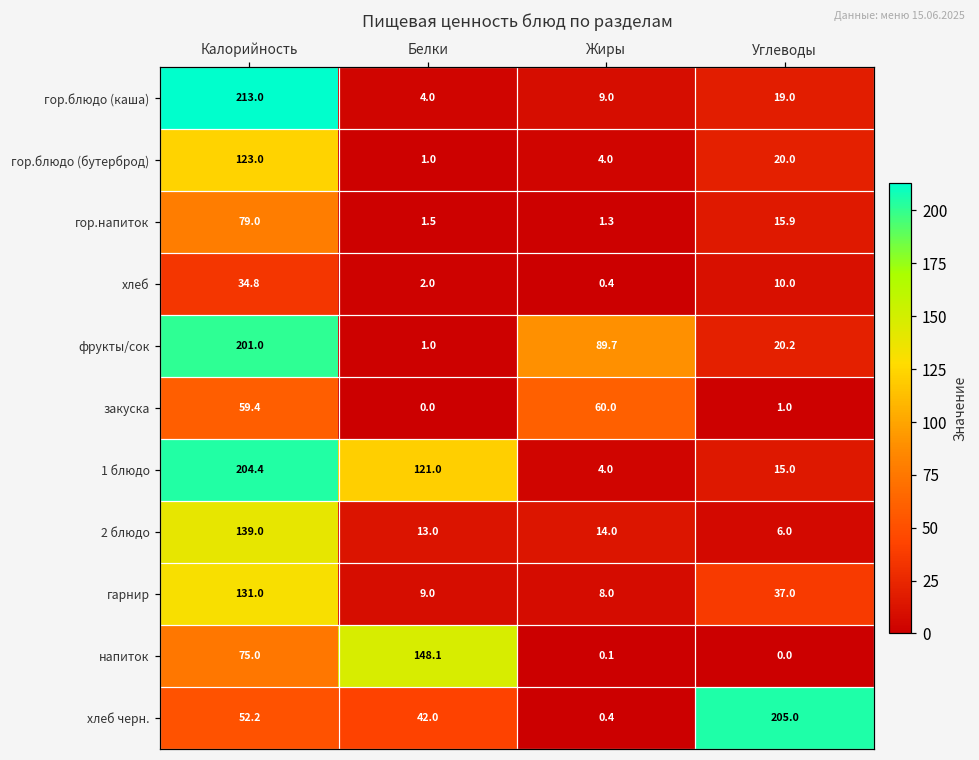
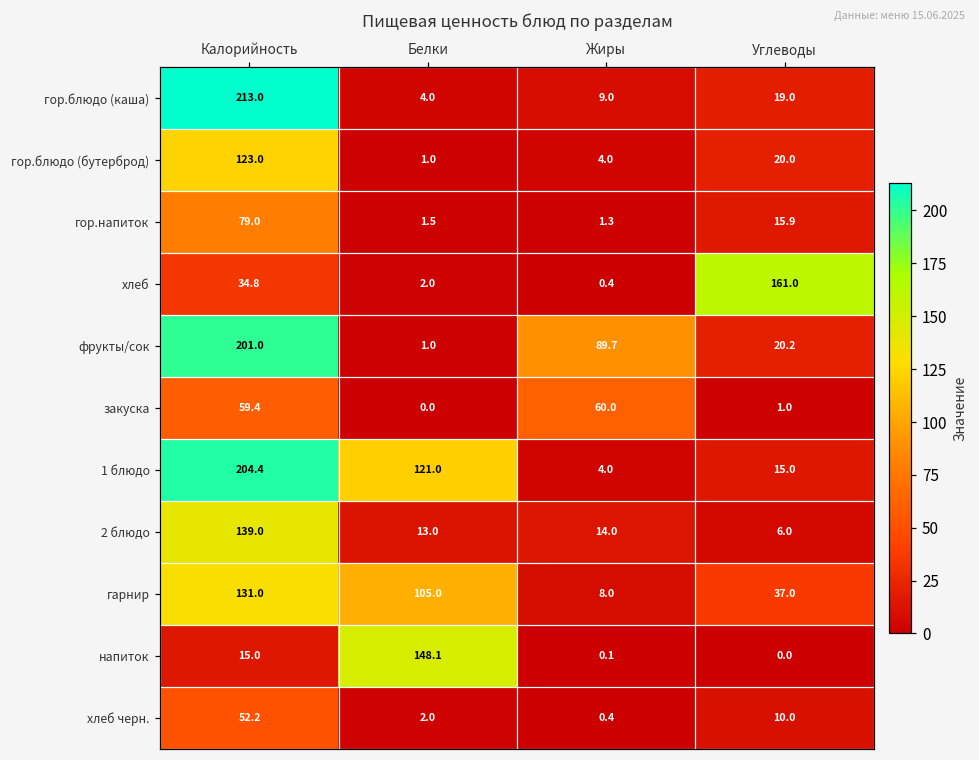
  {
    "гор.блюдо (каша)": {
      "Калорийность": 213.0,
      "Белки": 4.0,
      "Жиры": 9.0,
      "Углеводы": 19.0
    },
    "гор.блюдо (бутерброд)": {
      "Калорийность": 123.0,
      "Белки": 1.0,
      "Жиры": 4.0,
      "Углеводы": 20.0
    },
    "гор.напиток": {
      "Калорийность": 79.0,
      "Белки": 1.5,
      "Жиры": 1.3,
      "Углеводы": 15.9
    },
    "хлеб": {
      "Калорийность": 34.8,
      "Белки": 2.0,
      "Жиры": 0.4,
-     "Углеводы": 10.0
+     "Углеводы": 161.0
    },
    "фрукты/сок": {
      "Калорийность": 201.0,
      "Белки": 1.0,
      "Жиры": 89.7,
      "Углеводы": 20.2
    },
    "закуска": {
      "Калорийность": 59.4,
      "Белки": 0.0,
      "Жиры": 60.0,
      "Углеводы": 1.0
    },
    "1 блюдо": {
      "Калорийность": 204.4,
      "Белки": 121.0,
      "Жиры": 4.0,
      "Углеводы": 15.0
    },
    "2 блюдо": {
      "Калорийность": 139.0,
      "Белки": 13.0,
      "Жиры": 14.0,
      "Углеводы": 6.0
    },
    "гарнир": {
      "Калорийность": 131.0,
-     "Белки": 9.0,
+     "Белки": 105.0,
      "Жиры": 8.0,
      "Углеводы": 37.0
    },
    "напиток": {
-     "Калорийность": 75.0,
+     "Калорийность": 15.0,
      "Белки": 148.1,
      "Жиры": 0.1,
      "Углеводы": 0.0
    },
    "хлеб черн.": {
      "Калорийность": 52.2,
-     "Белки": 42.0,
+     "Белки": 2.0,
      "Жиры": 0.4,
-     "Углеводы": 205.0
+     "Углеводы": 10.0
    }
  }
